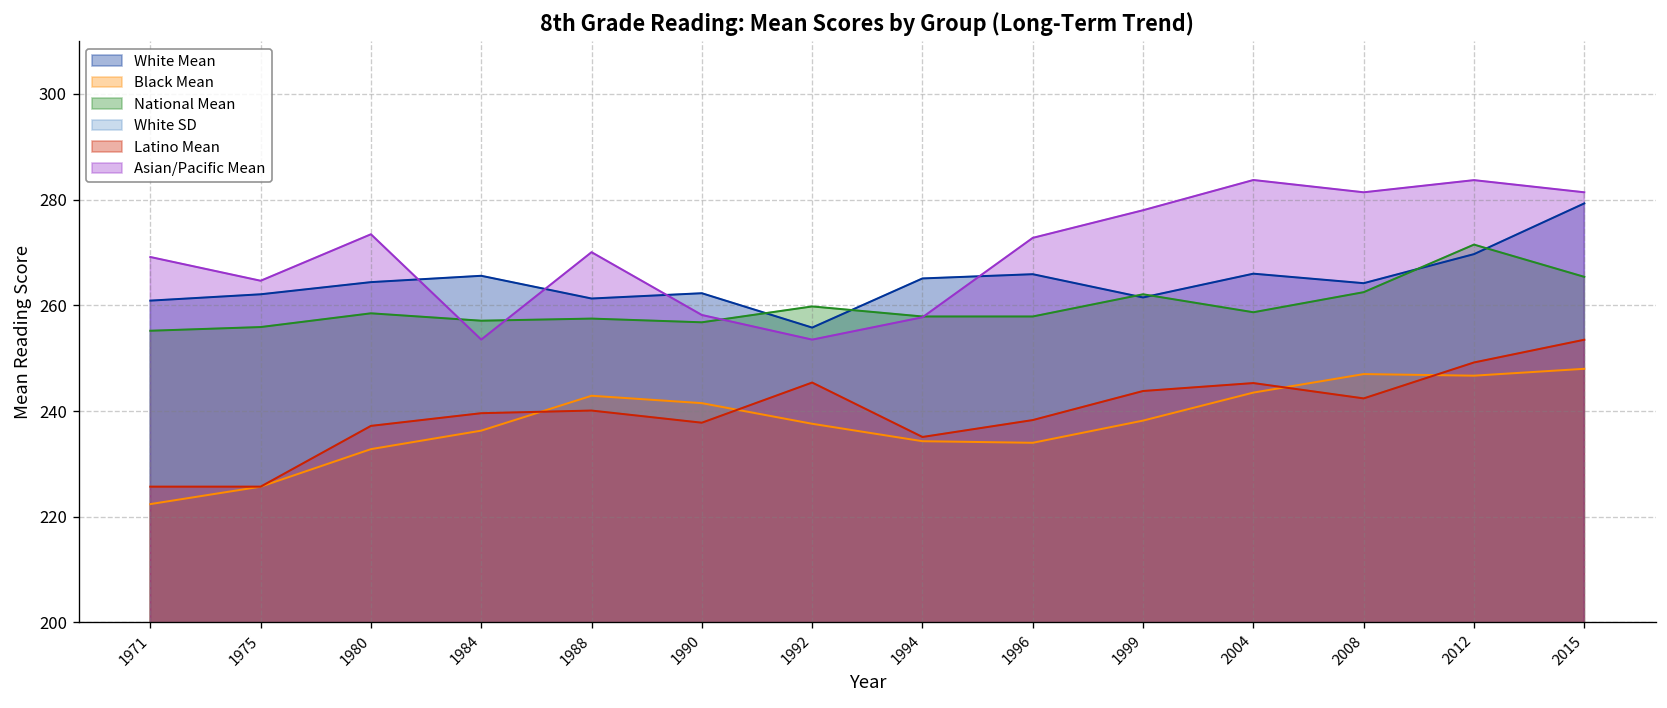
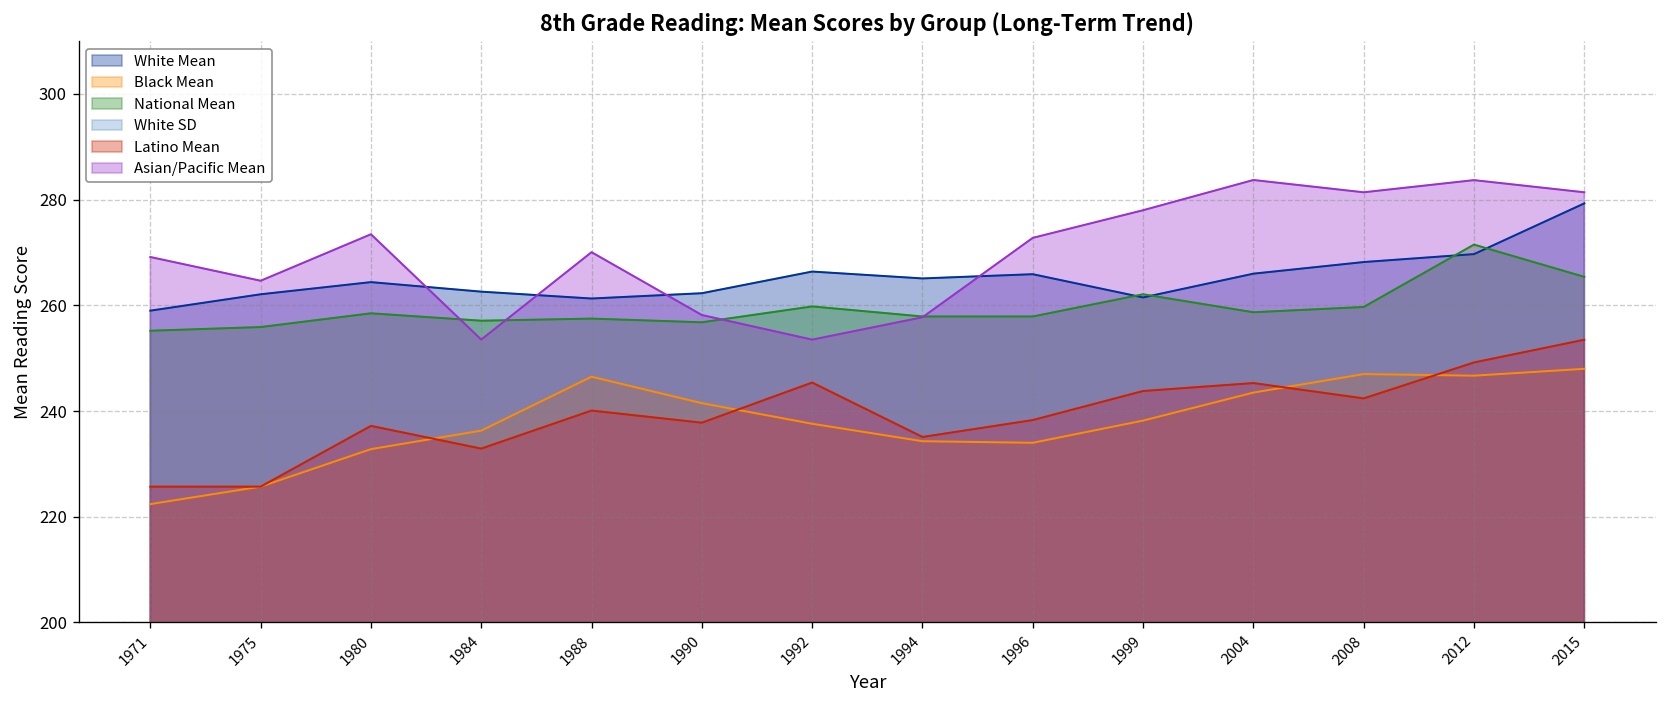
  {
    "White Mean": {
-     "1971": 261,
+     "1971": 259,
      "1975": 262,
      "1980": 264,
-     "1984": 266,
+     "1984": 263,
      "1988": 261,
      "1990": 262,
-     "1992": 256,
+     "1992": 266,
      "1994": 265,
      "1996": 266,
      "1999": 262,
      "2004": 266,
-     "2008": 264,
+     "2008": 268,
      "2012": 270,
      "2015": 279
    },
    "Black Mean": {
      "1971": 222,
      "1980": 233,
      "1984": 236,
-     "1988": 243,
+     "1988": 247,
      "1990": 242,
      "1992": 238,
      "1994": 234,
      "1996": 234,
      "1999": 238,
      "2004": 244,
      "2008": 247,
      "2012": 247,
      "2015": 248
    },
    "National Mean": {
      "1971": 255,
      "1975": 256,
      "1980": 259,
      "1984": 257,
      "1988": 258,
      "1990": 257,
      "1992": 260,
      "1996": 258,
      "1999": 262,
      "2004": 259,
-     "2008": 263,
+     "2008": 260,
      "2012": 272,
      "2015": 265
    },
    "Latino Mean": {
      "1971": 226,
      "1980": 237,
-     "1984": 240,
+     "1984": 233,
      "1988": 240,
      "1990": 238,
      "1992": 245,
      "1994": 235,
      "1996": 238,
      "1999": 244,
      "2004": 245,
      "2008": 242,
      "2012": 249,
      "2015": 254
    },
    "Asian/Pacific Mean": {
      "1971": 269,
      "1975": 265,
      "1980": 273,
      "1984": 254,
      "1988": 270,
      "1990": 258,
      "1992": 254,
      "1996": 273,
      "1999": 278,
      "2004": 284,
      "2008": 281,
      "2012": 284,
      "2015": 281
    }
  }
